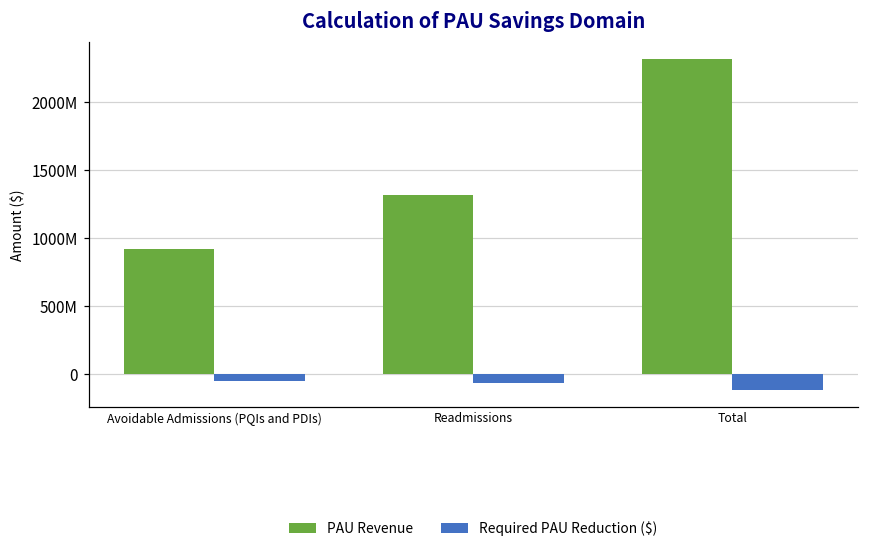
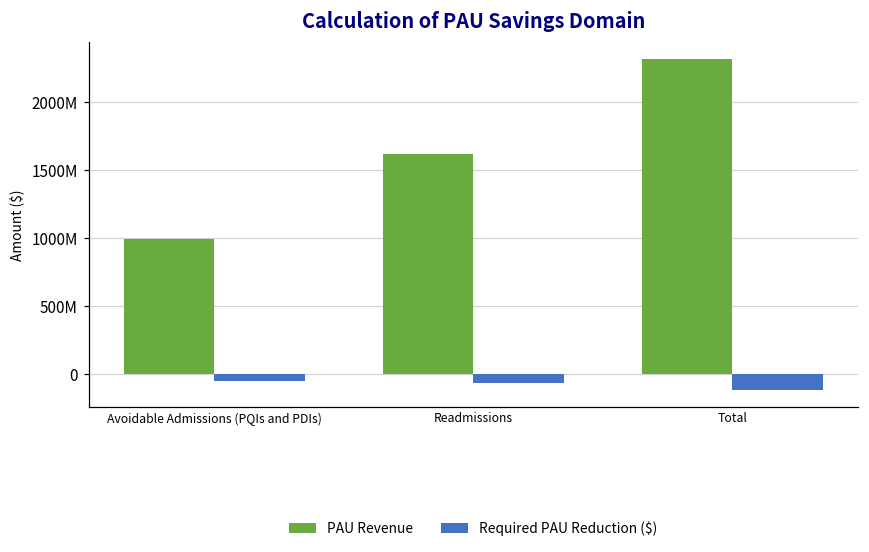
  {
    "PAU Revenue": {
-     "Avoidable Admissions (PQIs and PDIs)": 920000000,
-     "Readmissions": 1320000000,
+     "Avoidable Admissions (PQIs and PDIs)": 1000000000,
+     "Readmissions": 1620000000,
      "Total": 2320000000
    },
    "Required PAU Reduction ($)": {
      "Avoidable Admissions (PQIs and PDIs)": -50000000,
      "Readmissions": -60000000,
      "Total": -110000000
    }
  }
